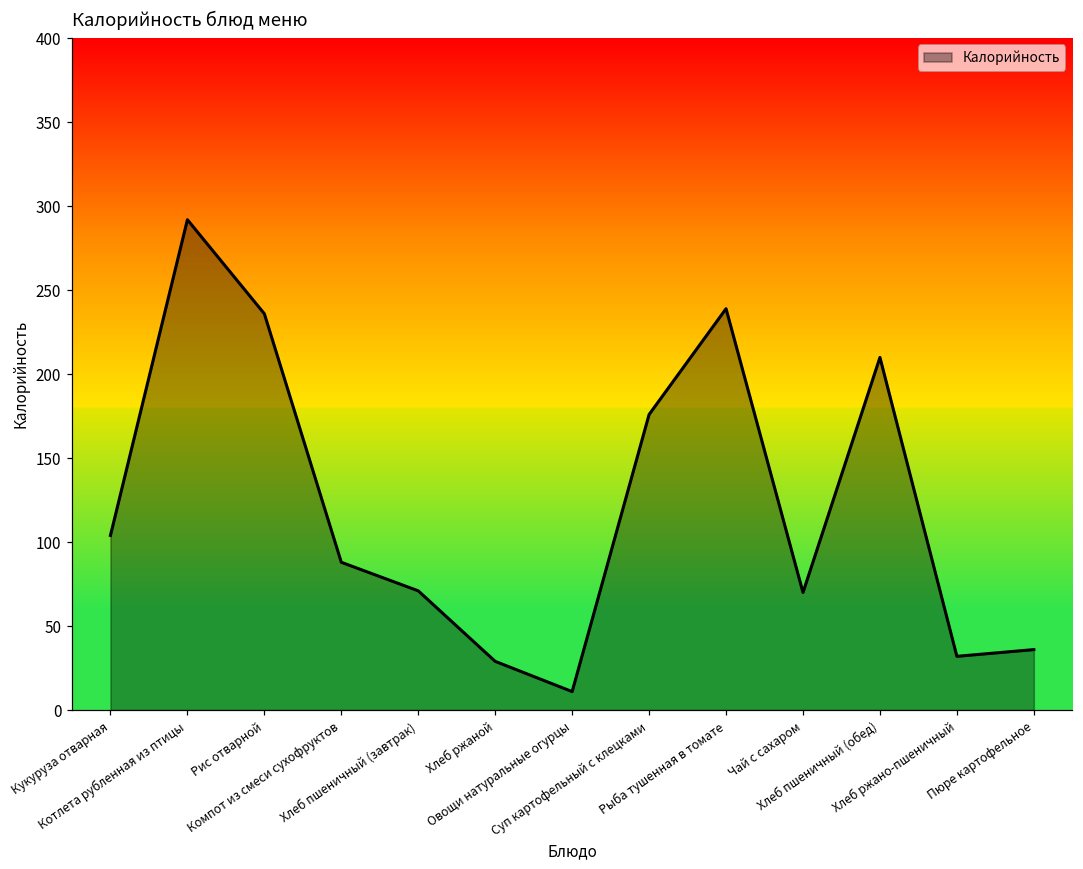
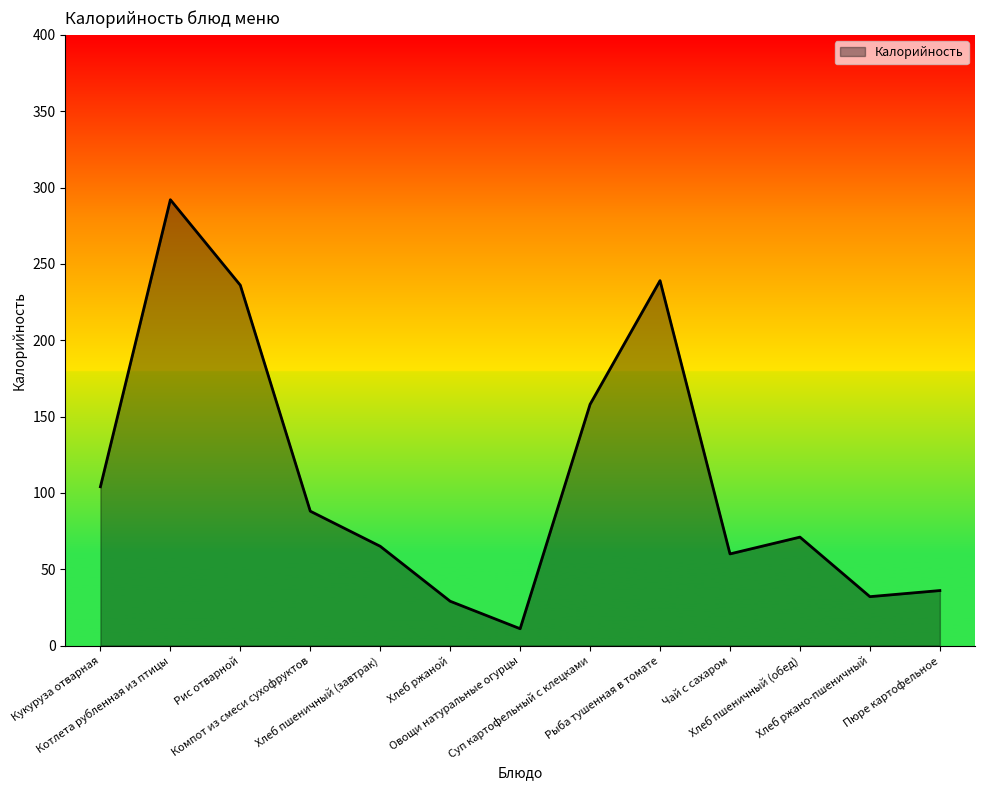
  {
    "Кукуруза отварная": 104,
    "Котлета рубленная из птицы": 292,
    "Рис отварной": 236,
    "Компот из смеси сухофруктов": 88,
-   "Хлеб пшеничный (завтрак)": 71,
+   "Хлеб пшеничный (завтрак)": 65,
    "Хлеб ржаной": 29,
    "Овощи натуральные огурцы": 11,
-   "Суп картофельный с клецками": 176,
+   "Суп картофельный с клецками": 158,
    "Рыба тушенная в томате": 239,
-   "Чай с сахаром": 70,
-   "Хлеб пшеничный (обед)": 210,
+   "Чай с сахаром": 60,
+   "Хлеб пшеничный (обед)": 71,
    "Хлеб ржано-пшеничный": 32,
    "Пюре картофельное": 36
  }
